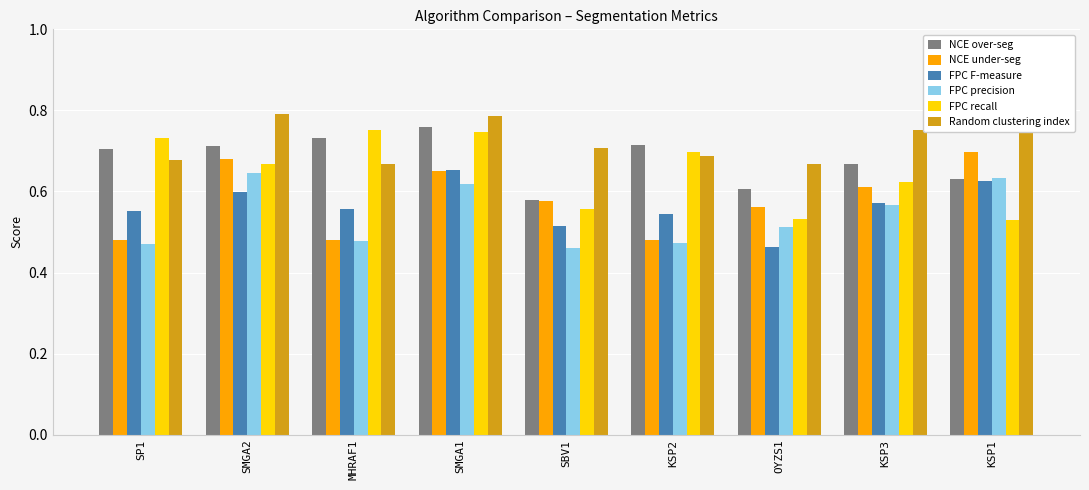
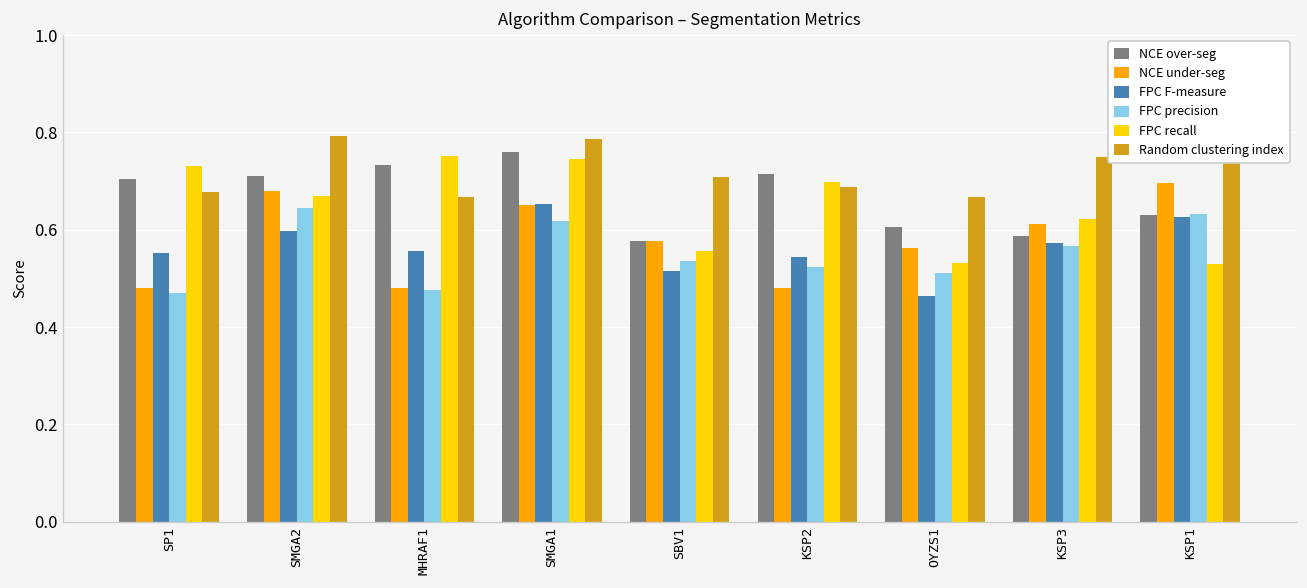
  {
    "NCE over-seg": {
      "SP1": 0.71,
      "SMGA2": 0.71,
      "MHRAF1": 0.73,
      "SMGA1": 0.76,
      "SBV1": 0.58,
      "KSP2": 0.71,
      "OYZS1": 0.61,
-     "KSP3": 0.67,
+     "KSP3": 0.59,
      "KSP1": 0.63
    },
    "FPC F-measure": {
      "SP1": 0.55,
      "SMGA2": 0.60,
      "MHRAF1": 0.56,
      "SMGA1": 0.65,
      "SBV1": 0.51,
      "KSP2": 0.54,
      "OYZS1": 0.46,
      "KSP3": 0.57,
      "KSP1": 0.63
    },
    "FPC precision": {
      "SP1": 0.47,
      "SMGA2": 0.65,
      "MHRAF1": 0.48,
      "SMGA1": 0.62,
-     "SBV1": 0.46,
-     "KSP2": 0.47,
+     "SBV1": 0.54,
+     "KSP2": 0.52,
      "OYZS1": 0.51,
      "KSP3": 0.57,
      "KSP1": 0.63
    }
  }
